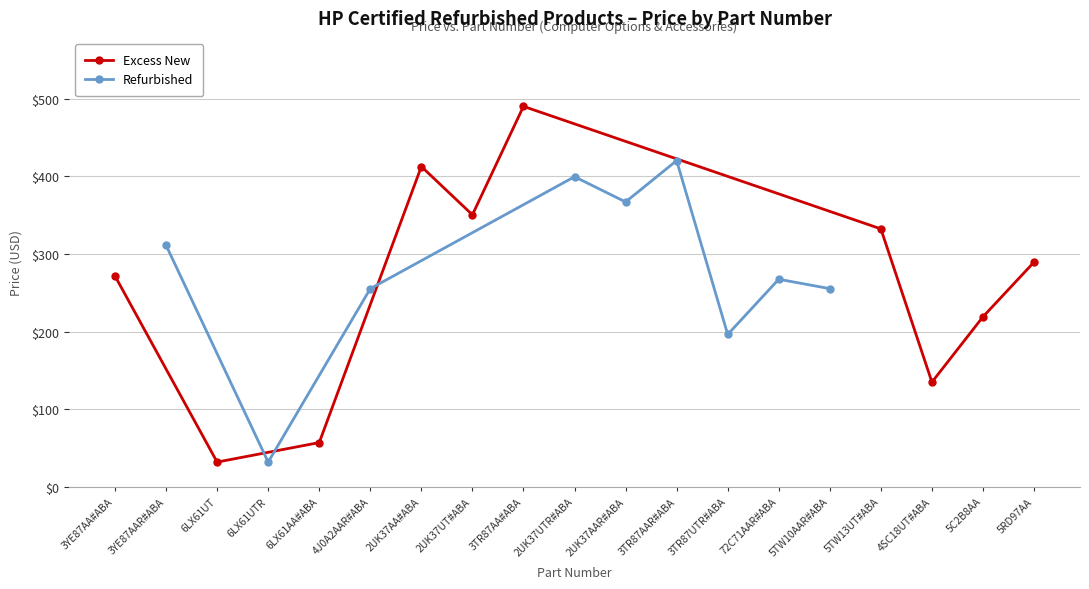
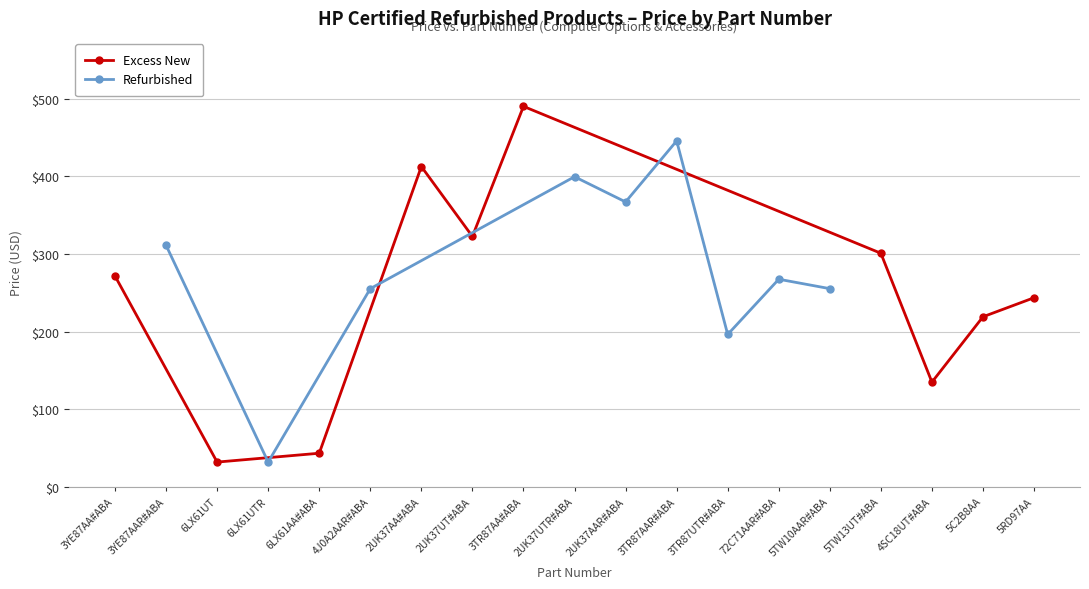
  {
    "Excess New": {
      "3YE87AA#ABA": "$270",
      "6LX61UT": "$30",
-     "6LX61AA#ABA": "$60",
+     "6LX61AA#ABA": "$40",
      "2UK37AA#ABA": "$410",
-     "2UK37UT#ABA": "$350",
+     "2UK37UT#ABA": "$320",
      "3TR87AA#ABA": "$490",
-     "5TW13UT#ABA": "$330",
+     "5TW13UT#ABA": "$300",
      "4SC18UT#ABA": "$130",
      "5C2B8AA": "$220",
-     "5RD97AA": "$290"
+     "5RD97AA": "$240"
    },
    "Refurbished": {
      "3YE87AAR#ABA": "$310",
      "6LX61UTR": "$30",
      "4J0A2AAR#ABA": "$260",
      "2UK37UTR#ABA": "$400",
      "2UK37AAR#ABA": "$370",
-     "3TR87AAR#ABA": "$420",
+     "3TR87AAR#ABA": "$450",
      "3TR87UTR#ABA": "$200",
      "72C71AAR#ABA": "$270",
      "5TW10AAR#ABA": "$260"
    }
  }
